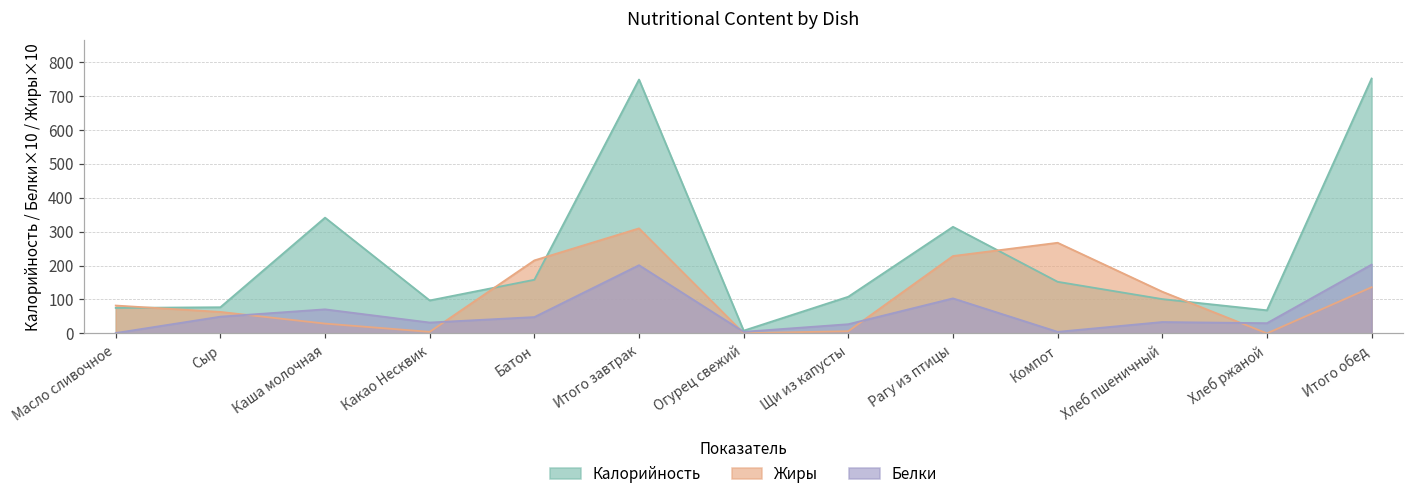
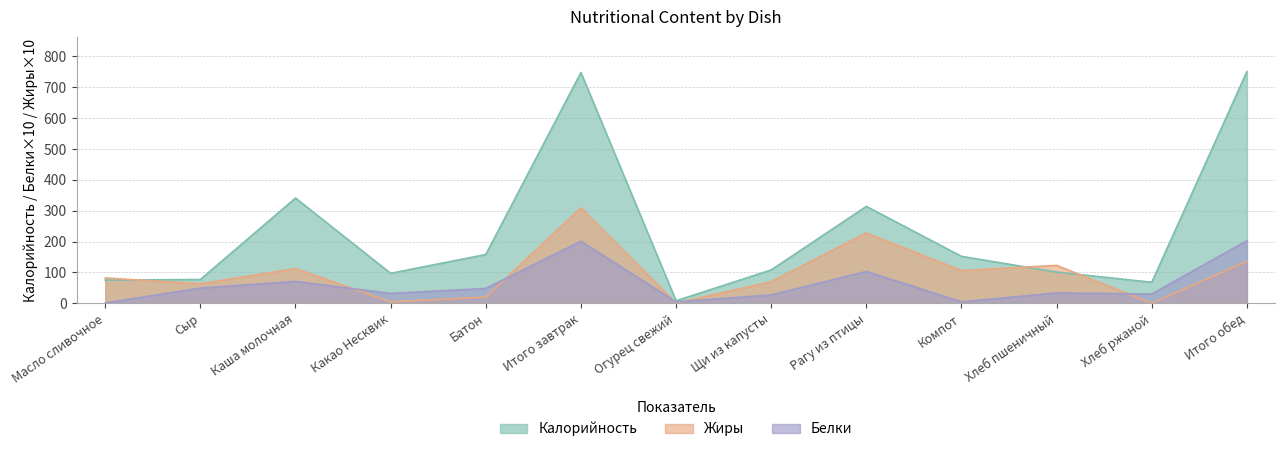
  {
    "Жиры": {
      "Сыр": 60,
-     "Каша молочная": 30,
+     "Каша молочная": 110,
      "Какао Несквик": 0,
-     "Батон": 220,
+     "Батон": 20,
      "Итого завтрак": 310,
-     "Щи из капусты": 10,
+     "Щи из капусты": 70,
      "Рагу из птицы": 230,
-     "Компот": 270,
+     "Компот": 110,
      "Хлеб пшеничный": 120,
      "Хлеб ржаной": 0,
      "Итого обед": 140
    }
  }
